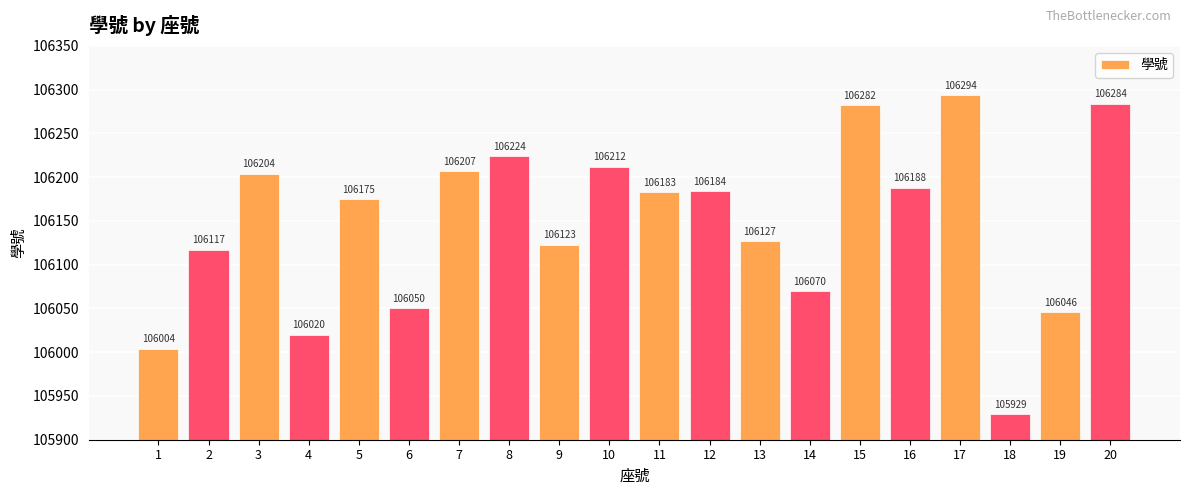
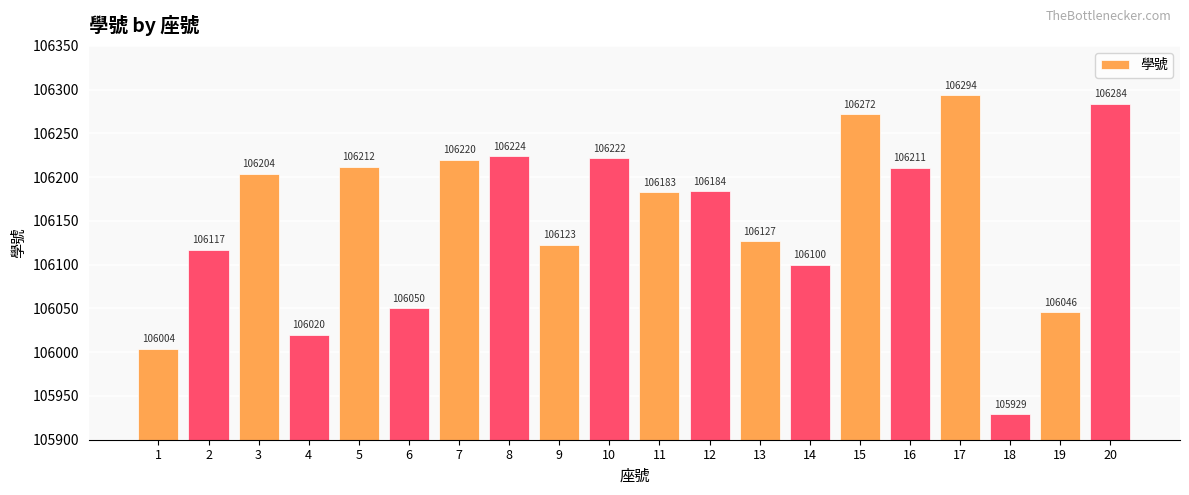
  {
    "1": 106004,
    "2": 106117,
    "3": 106204,
    "4": 106020,
-   "5": 106175,
+   "5": 106212,
    "6": 106050,
-   "7": 106207,
+   "7": 106220,
    "8": 106224,
    "9": 106123,
-   "10": 106212,
+   "10": 106222,
    "11": 106183,
    "12": 106184,
    "13": 106127,
-   "14": 106070,
-   "15": 106282,
-   "16": 106188,
+   "14": 106100,
+   "15": 106272,
+   "16": 106211,
    "17": 106294,
    "18": 105929,
    "19": 106046,
    "20": 106284
  }
